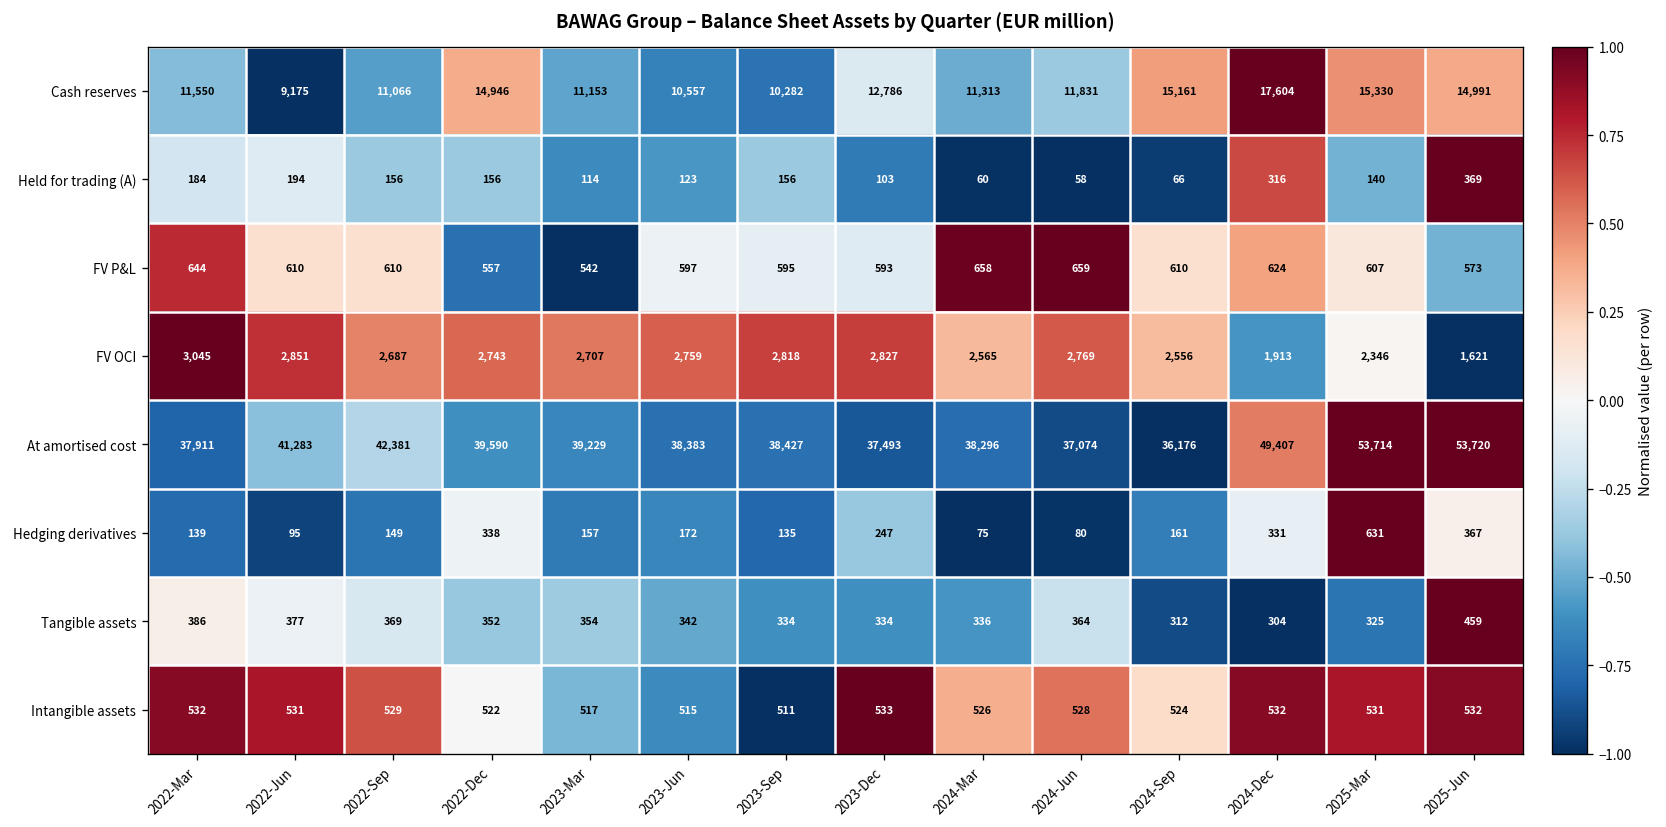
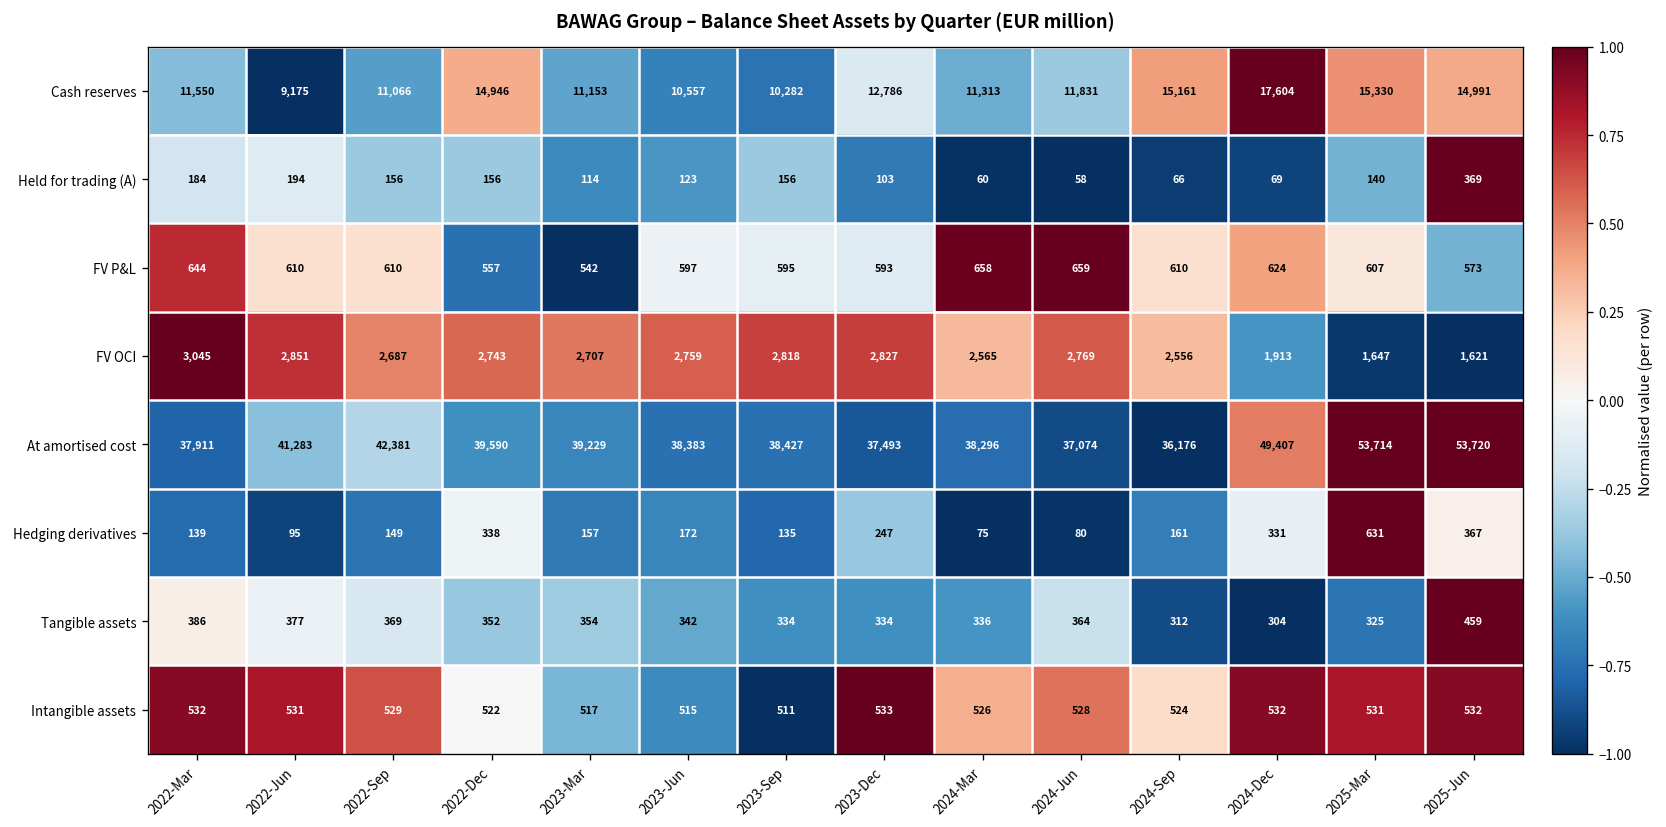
  {
    "Cash reserves": {
      "2022-Mar": "11,550",
      "2022-Jun": "9,175",
      "2022-Sep": "11,066",
      "2022-Dec": "14,946",
      "2023-Mar": "11,153",
      "2023-Jun": "10,557",
      "2023-Sep": "10,282",
      "2023-Dec": "12,786",
      "2024-Mar": "11,313",
      "2024-Jun": "11,831",
      "2024-Sep": "15,161",
      "2024-Dec": "17,604",
      "2025-Mar": "15,330",
      "2025-Jun": "14,991"
    },
    "Held for trading (A)": {
      "2022-Mar": "184",
      "2022-Jun": "194",
      "2022-Sep": "156",
      "2022-Dec": "156",
      "2023-Mar": "114",
      "2023-Jun": "123",
      "2023-Sep": "156",
      "2023-Dec": "103",
      "2024-Mar": "60",
      "2024-Jun": "58",
      "2024-Sep": "66",
-     "2024-Dec": "316",
+     "2024-Dec": "69",
      "2025-Mar": "140",
      "2025-Jun": "369"
    },
    "FV P&L": {
      "2022-Mar": "644",
      "2022-Jun": "610",
      "2022-Sep": "610",
      "2022-Dec": "557",
      "2023-Mar": "542",
      "2023-Jun": "597",
      "2023-Sep": "595",
      "2023-Dec": "593",
      "2024-Mar": "658",
      "2024-Jun": "659",
      "2024-Sep": "610",
      "2024-Dec": "624",
      "2025-Mar": "607",
      "2025-Jun": "573"
    },
    "FV OCI": {
      "2022-Mar": "3,045",
      "2022-Jun": "2,851",
      "2022-Sep": "2,687",
      "2022-Dec": "2,743",
      "2023-Mar": "2,707",
      "2023-Jun": "2,759",
      "2023-Sep": "2,818",
      "2023-Dec": "2,827",
      "2024-Mar": "2,565",
      "2024-Jun": "2,769",
      "2024-Sep": "2,556",
      "2024-Dec": "1,913",
-     "2025-Mar": "2,346",
+     "2025-Mar": "1,647",
      "2025-Jun": "1,621"
    },
    "At amortised cost": {
      "2022-Mar": "37,911",
      "2022-Jun": "41,283",
      "2022-Sep": "42,381",
      "2022-Dec": "39,590",
      "2023-Mar": "39,229",
      "2023-Jun": "38,383",
      "2023-Sep": "38,427",
      "2023-Dec": "37,493",
      "2024-Mar": "38,296",
      "2024-Jun": "37,074",
      "2024-Sep": "36,176",
      "2024-Dec": "49,407",
      "2025-Mar": "53,714",
      "2025-Jun": "53,720"
    },
    "Hedging derivatives": {
      "2022-Mar": "139",
      "2022-Jun": "95",
      "2022-Sep": "149",
      "2022-Dec": "338",
      "2023-Mar": "157",
      "2023-Jun": "172",
      "2023-Sep": "135",
      "2023-Dec": "247",
      "2024-Mar": "75",
      "2024-Jun": "80",
      "2024-Sep": "161",
      "2024-Dec": "331",
      "2025-Mar": "631",
      "2025-Jun": "367"
    },
    "Tangible assets": {
      "2022-Mar": "386",
      "2022-Jun": "377",
      "2022-Sep": "369",
      "2022-Dec": "352",
      "2023-Mar": "354",
      "2023-Jun": "342",
      "2023-Sep": "334",
      "2023-Dec": "334",
      "2024-Mar": "336",
      "2024-Jun": "364",
      "2024-Sep": "312",
      "2024-Dec": "304",
      "2025-Mar": "325",
      "2025-Jun": "459"
    },
    "Intangible assets": {
      "2022-Mar": "532",
      "2022-Jun": "531",
      "2022-Sep": "529",
      "2022-Dec": "522",
      "2023-Mar": "517",
      "2023-Jun": "515",
      "2023-Sep": "511",
      "2023-Dec": "533",
      "2024-Mar": "526",
      "2024-Jun": "528",
      "2024-Sep": "524",
      "2024-Dec": "532",
      "2025-Mar": "531",
      "2025-Jun": "532"
    }
  }
